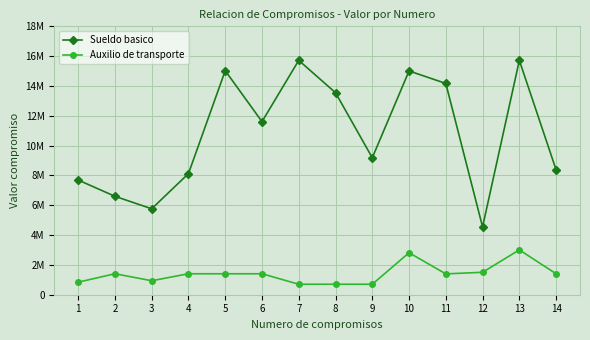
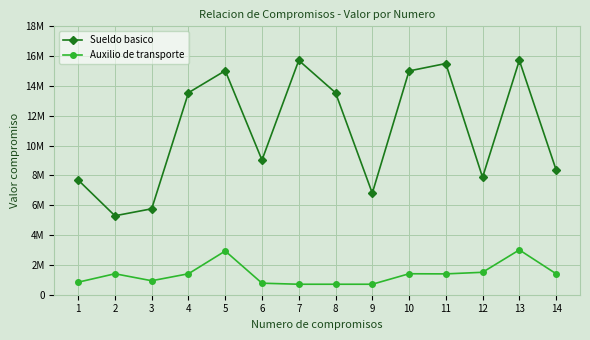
  {
    "Sueldo basico": {
      "1": 7700000,
-     "2": 6600000,
+     "2": 5300000,
      "3": 5800000,
-     "4": 8100000,
+     "4": 13500000,
      "5": 15000000,
-     "6": 11600000,
+     "6": 9000000,
      "7": 15700000,
      "8": 13500000,
-     "9": 9200000,
+     "9": 6800000,
      "10": 15000000,
-     "11": 14200000,
-     "12": 4500000,
+     "11": 15500000,
+     "12": 7900000,
      "13": 15700000,
      "14": 8400000
    },
    "Auxilio de transporte": {
      "1": 800000,
      "2": 1400000,
      "3": 900000,
      "4": 1400000,
-     "5": 1400000,
-     "6": 1400000,
+     "5": 2900000,
+     "6": 800000,
      "7": 700000,
      "8": 700000,
      "9": 700000,
-     "10": 2800000,
+     "10": 1400000,
      "11": 1400000,
      "12": 1500000,
      "13": 3000000,
      "14": 1400000
    }
  }
